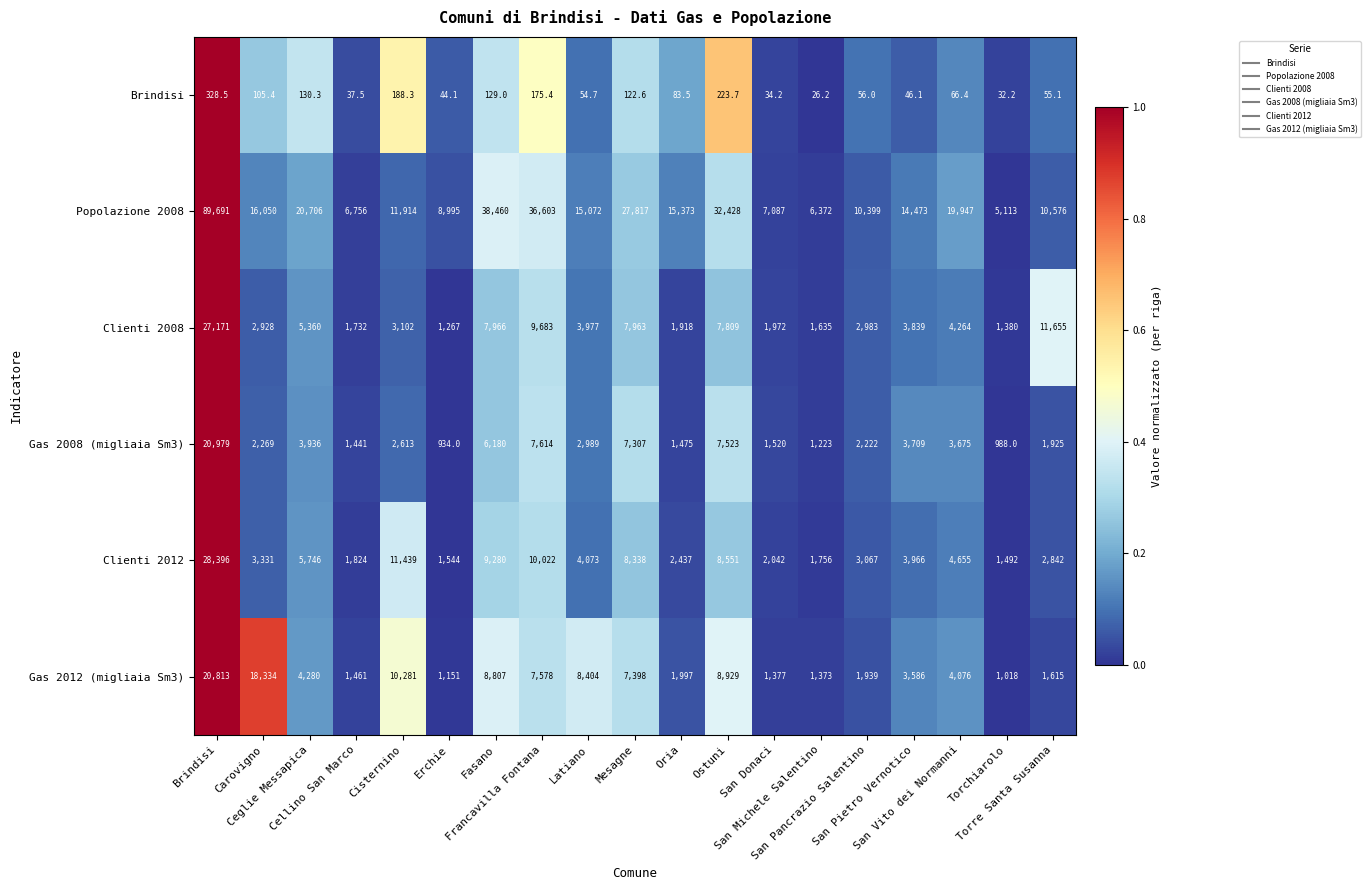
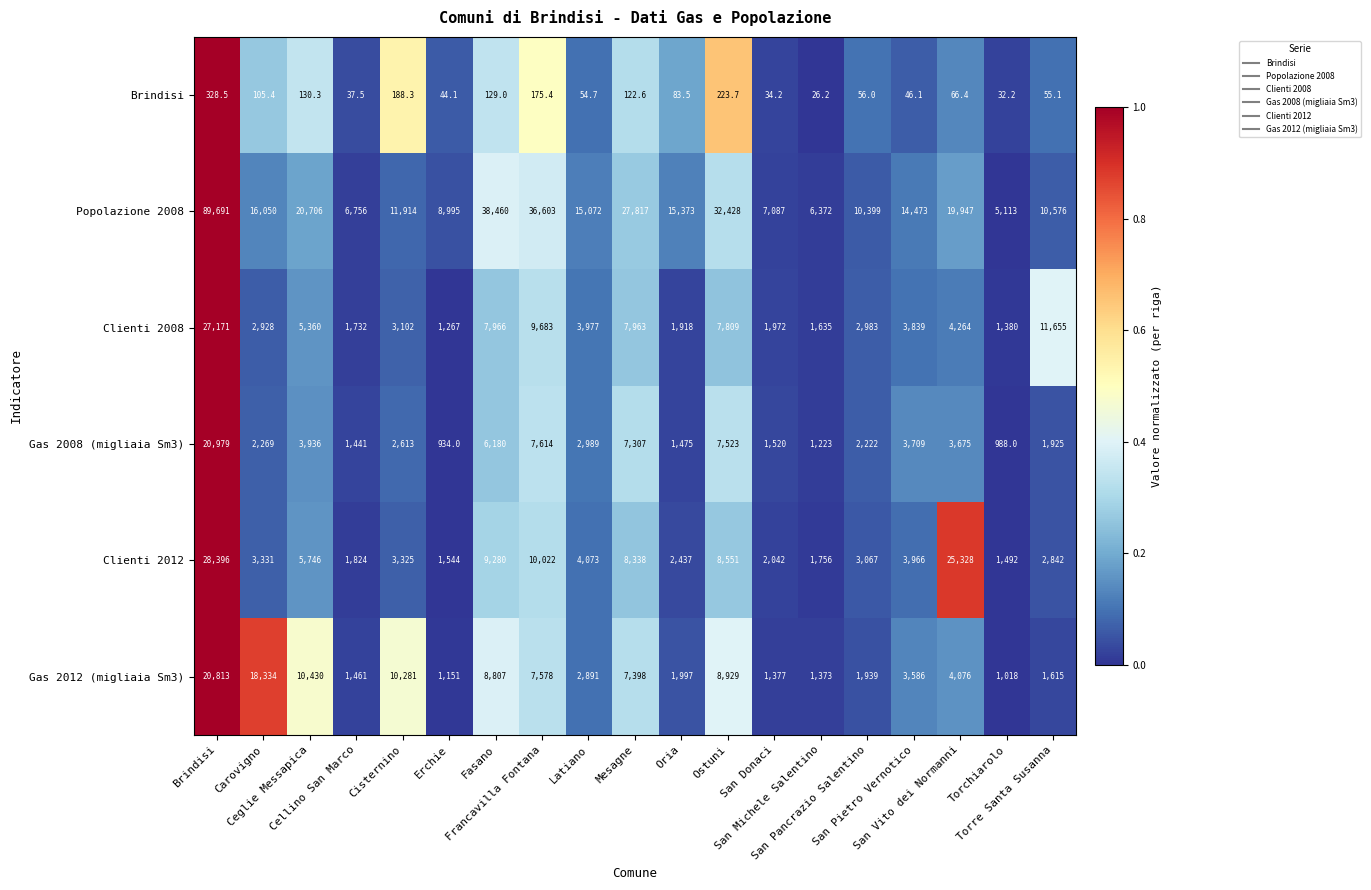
  {
    "Brindisi": {
      "Brindisi": "328.5",
      "Carovigno": "105.4",
      "Ceglie Messapica": "130.3",
      "Cellino San Marco": "37.5",
      "Cisternino": "188.3",
      "Erchie": "44.1",
      "Fasano": "129.0",
      "Francavilla Fontana": "175.4",
      "Latiano": "54.7",
      "Mesagne": "122.6",
      "Oria": "83.5",
      "Ostuni": "223.7",
      "San Donaci": "34.2",
      "San Michele Salentino": "26.2",
      "San Pancrazio Salentino": "56.0",
      "San Pietro Vernotico": "46.1",
      "San Vito dei Normanni": "66.4",
      "Torchiarolo": "32.2",
      "Torre Santa Susanna": "55.1"
    },
    "Popolazione 2008": {
      "Brindisi": "89,691",
      "Carovigno": "16,050",
      "Ceglie Messapica": "20,706",
      "Cellino San Marco": "6,756",
      "Cisternino": "11,914",
      "Erchie": "8,995",
      "Fasano": "38,460",
      "Francavilla Fontana": "36,603",
      "Latiano": "15,072",
      "Mesagne": "27,817",
      "Oria": "15,373",
      "Ostuni": "32,428",
      "San Donaci": "7,087",
      "San Michele Salentino": "6,372",
      "San Pancrazio Salentino": "10,399",
      "San Pietro Vernotico": "14,473",
      "San Vito dei Normanni": "19,947",
      "Torchiarolo": "5,113",
      "Torre Santa Susanna": "10,576"
    },
    "Clienti 2008": {
      "Brindisi": "27,171",
      "Carovigno": "2,928",
      "Ceglie Messapica": "5,360",
      "Cellino San Marco": "1,732",
      "Cisternino": "3,102",
      "Erchie": "1,267",
      "Fasano": "7,966",
      "Francavilla Fontana": "9,683",
      "Latiano": "3,977",
      "Mesagne": "7,963",
      "Oria": "1,918",
      "Ostuni": "7,809",
      "San Donaci": "1,972",
      "San Michele Salentino": "1,635",
      "San Pancrazio Salentino": "2,983",
      "San Pietro Vernotico": "3,839",
      "San Vito dei Normanni": "4,264",
      "Torchiarolo": "1,380",
      "Torre Santa Susanna": "11,655"
    },
    "Gas 2008 (migliaia Sm3)": {
      "Brindisi": "20,979",
      "Carovigno": "2,269",
      "Ceglie Messapica": "3,936",
      "Cellino San Marco": "1,441",
      "Cisternino": "2,613",
      "Erchie": "934.0",
      "Fasano": "6,180",
      "Francavilla Fontana": "7,614",
      "Latiano": "2,989",
      "Mesagne": "7,307",
      "Oria": "1,475",
      "Ostuni": "7,523",
      "San Donaci": "1,520",
      "San Michele Salentino": "1,223",
      "San Pancrazio Salentino": "2,222",
      "San Pietro Vernotico": "3,709",
      "San Vito dei Normanni": "3,675",
      "Torchiarolo": "988.0",
      "Torre Santa Susanna": "1,925"
    },
    "Clienti 2012": {
      "Brindisi": "28,396",
      "Carovigno": "3,331",
      "Ceglie Messapica": "5,746",
      "Cellino San Marco": "1,824",
-     "Cisternino": "11,439",
+     "Cisternino": "3,325",
      "Erchie": "1,544",
      "Fasano": "9,280",
      "Francavilla Fontana": "10,022",
      "Latiano": "4,073",
      "Mesagne": "8,338",
      "Oria": "2,437",
      "Ostuni": "8,551",
      "San Donaci": "2,042",
      "San Michele Salentino": "1,756",
      "San Pancrazio Salentino": "3,067",
      "San Pietro Vernotico": "3,966",
-     "San Vito dei Normanni": "4,655",
+     "San Vito dei Normanni": "25,328",
      "Torchiarolo": "1,492",
      "Torre Santa Susanna": "2,842"
    },
    "Gas 2012 (migliaia Sm3)": {
      "Brindisi": "20,813",
      "Carovigno": "18,334",
-     "Ceglie Messapica": "4,280",
+     "Ceglie Messapica": "10,430",
      "Cellino San Marco": "1,461",
      "Cisternino": "10,281",
      "Erchie": "1,151",
      "Fasano": "8,807",
      "Francavilla Fontana": "7,578",
-     "Latiano": "8,404",
+     "Latiano": "2,891",
      "Mesagne": "7,398",
      "Oria": "1,997",
      "Ostuni": "8,929",
      "San Donaci": "1,377",
      "San Michele Salentino": "1,373",
      "San Pancrazio Salentino": "1,939",
      "San Pietro Vernotico": "3,586",
      "San Vito dei Normanni": "4,076",
      "Torchiarolo": "1,018",
      "Torre Santa Susanna": "1,615"
    }
  }
